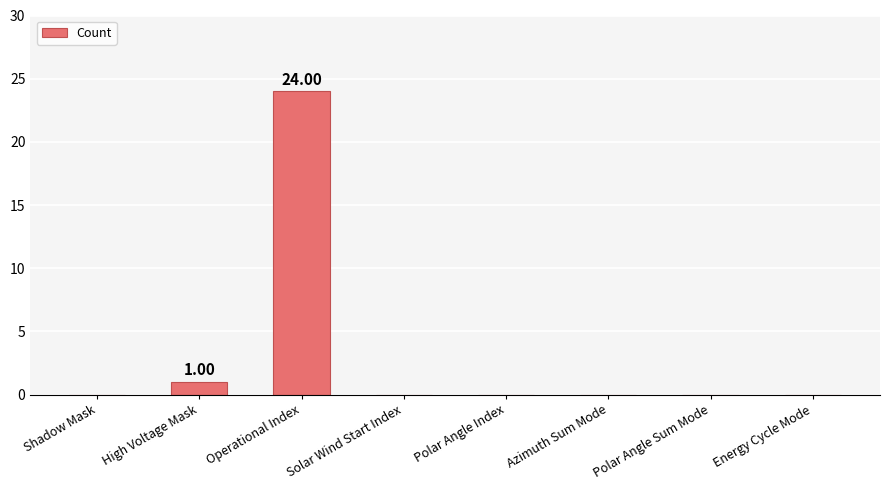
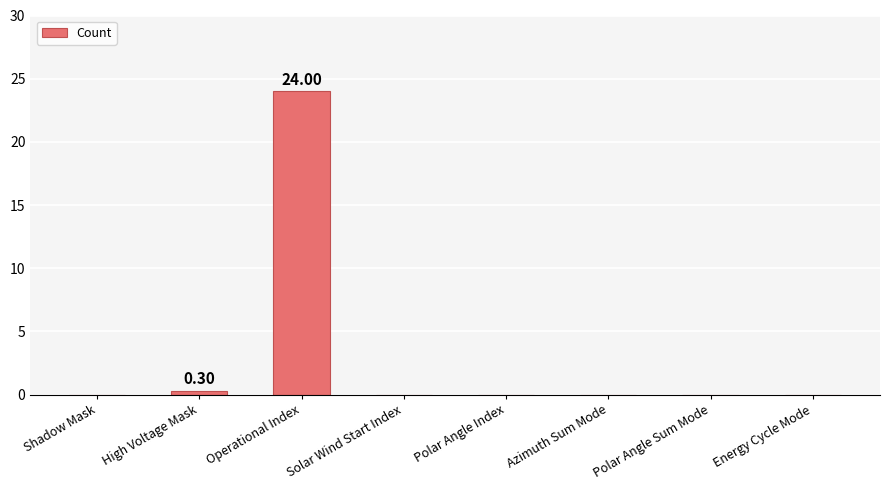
  {
-   "High Voltage Mask": 1.00,
+   "High Voltage Mask": 0.30,
    "Operational Index": 24.00
  }
